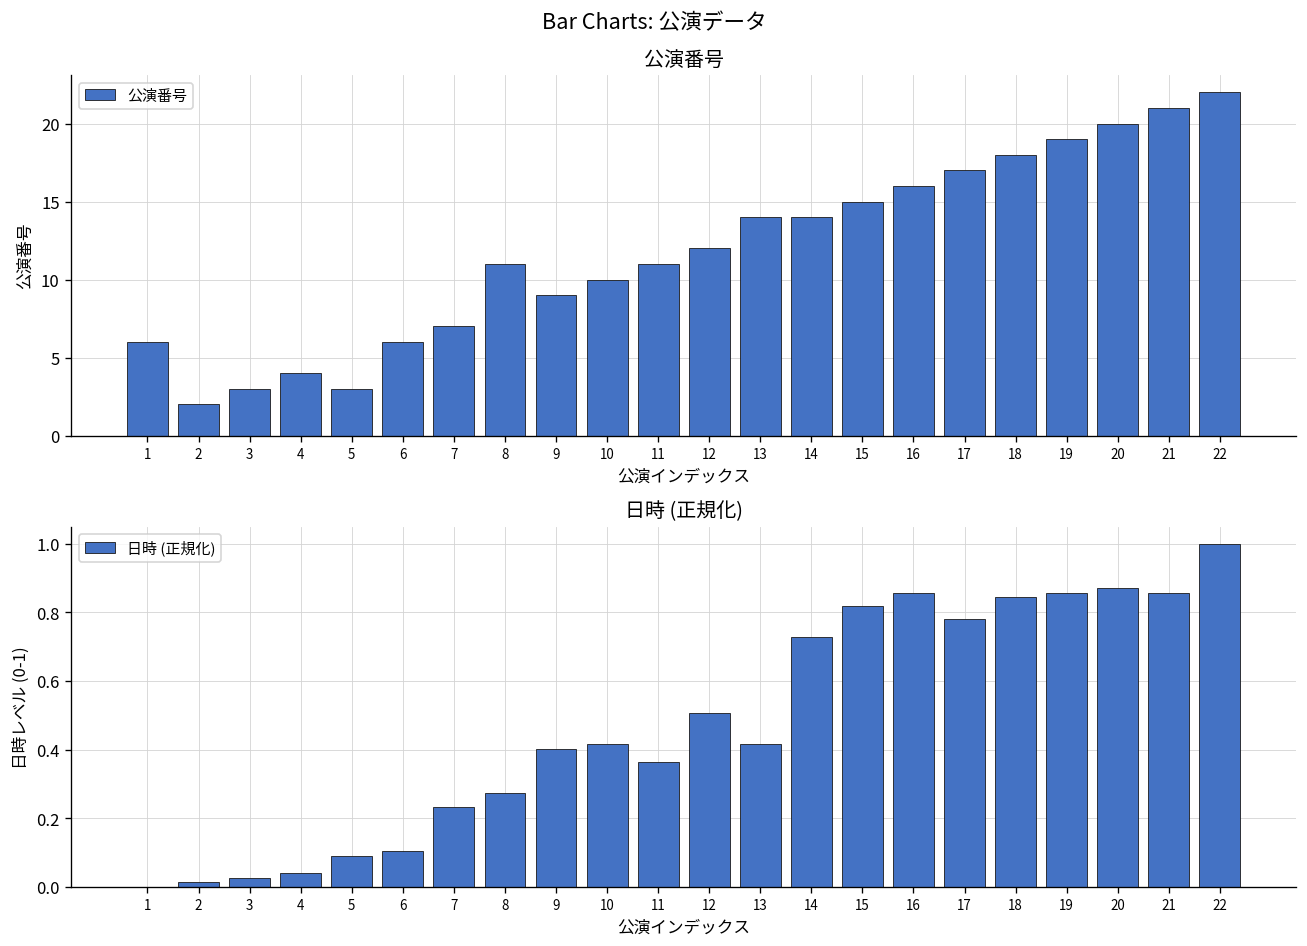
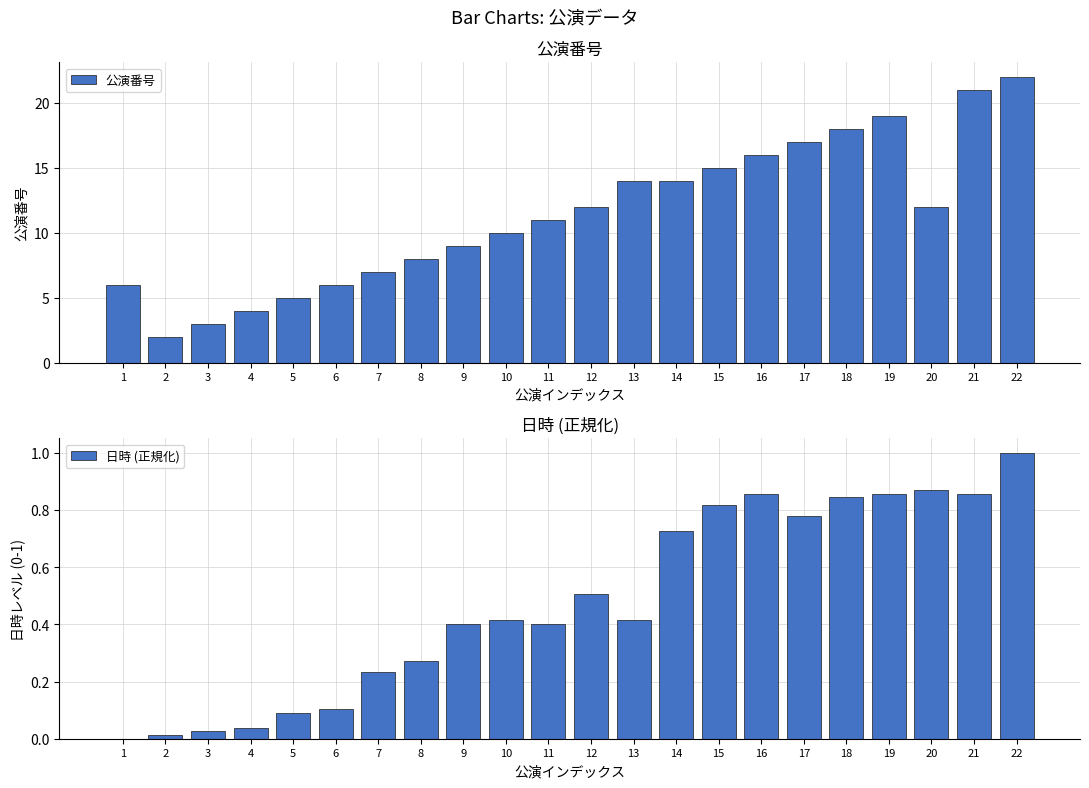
  {
    "公演番号": {
      "1": 6,
      "2": 2,
      "3": 3,
      "4": 4,
-     "5": 3,
+     "5": 5,
      "6": 6,
      "7": 7,
-     "8": 11,
+     "8": 8,
      "9": 9,
      "10": 10,
      "11": 11,
      "12": 12,
      "13": 14,
      "14": 14,
      "15": 15,
      "16": 16,
      "17": 17,
      "18": 18,
      "19": 19,
-     "20": 20,
+     "20": 12,
      "21": 21,
      "22": 22
    },
    "日時 (正規化)": {
      "1": 0.00,
      "2": 0.01,
      "3": 0.03,
      "4": 0.04,
      "5": 0.09,
      "6": 0.10,
      "7": 0.23,
      "8": 0.27,
      "9": 0.40,
      "10": 0.42,
-     "11": 0.36,
+     "11": 0.40,
      "12": 0.51,
      "13": 0.42,
      "14": 0.73,
      "15": 0.82,
      "16": 0.86,
      "17": 0.78,
      "18": 0.84,
      "19": 0.86,
      "20": 0.87,
      "21": 0.86,
      "22": 1.00
    }
  }
